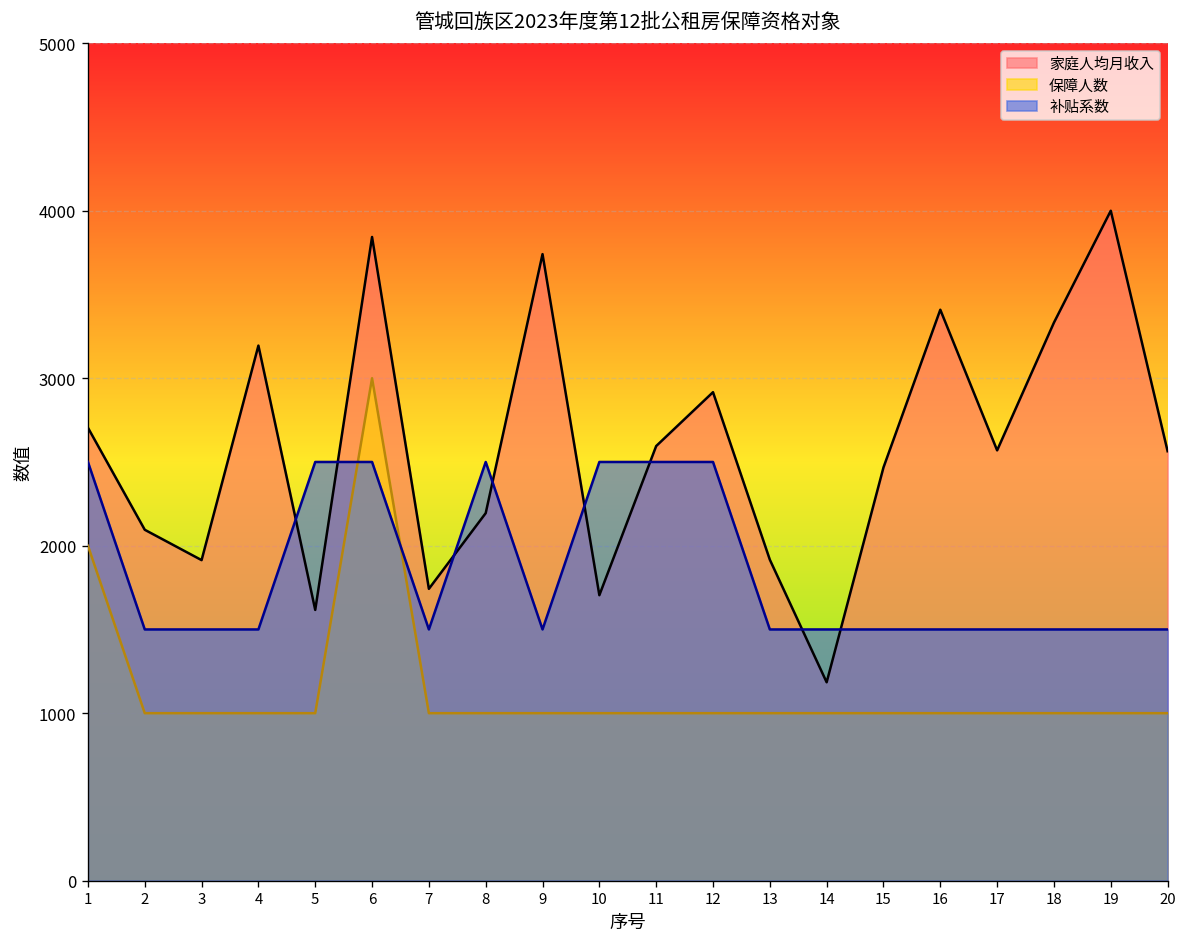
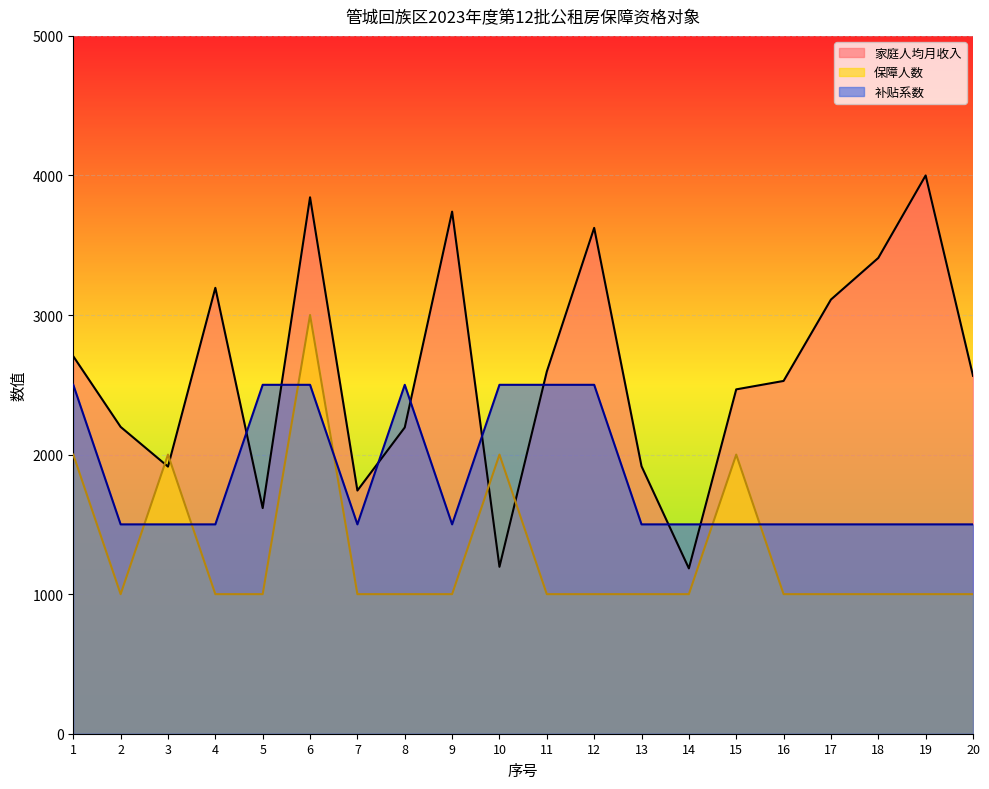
  {
    "家庭人均月收入": {
      "1": 2700,
-     "2": 2100,
+     "2": 2200,
      "3": 1910,
      "4": 3190,
      "5": 1620,
      "6": 3840,
      "7": 1740,
      "8": 2190,
      "9": 3740,
-     "10": 1700,
+     "10": 1200,
      "11": 2600,
-     "12": 2920,
+     "12": 3620,
      "13": 1920,
      "14": 1180,
      "15": 2470,
-     "16": 3410,
-     "17": 2570,
-     "18": 3330,
+     "16": 2530,
+     "17": 3110,
+     "18": 3410,
      "19": 4000,
      "20": 2560
    },
    "保障人数": {
      "1": 2000,
      "2": 1000,
-     "3": 1000,
+     "3": 2000,
      "4": 1000,
      "5": 1000,
      "6": 3000,
      "7": 1000,
      "8": 1000,
      "9": 1000,
-     "10": 1000,
+     "10": 2000,
      "11": 1000,
      "12": 1000,
      "13": 1000,
      "14": 1000,
-     "15": 1000,
+     "15": 2000,
      "16": 1000,
      "17": 1000,
      "18": 1000,
      "19": 1000,
      "20": 1000
    },
    "补贴系数": {
      "1": 2500,
      "2": 1500,
      "3": 1500,
      "4": 1500,
      "5": 2500,
      "6": 2500,
      "7": 1500,
      "8": 2500,
      "9": 1500,
      "10": 2500,
      "11": 2500,
      "12": 2500,
      "13": 1500,
      "14": 1500,
      "15": 1500,
      "16": 1500,
      "17": 1500,
      "18": 1500,
      "19": 1500,
      "20": 1500
    }
  }
